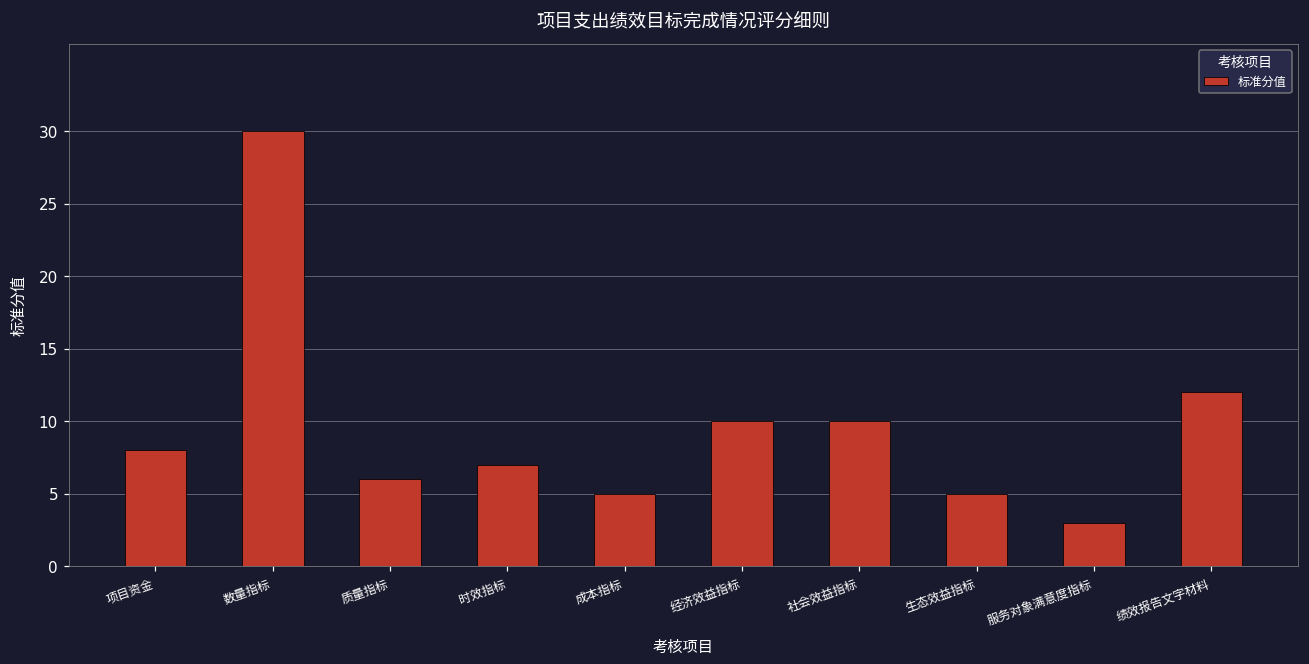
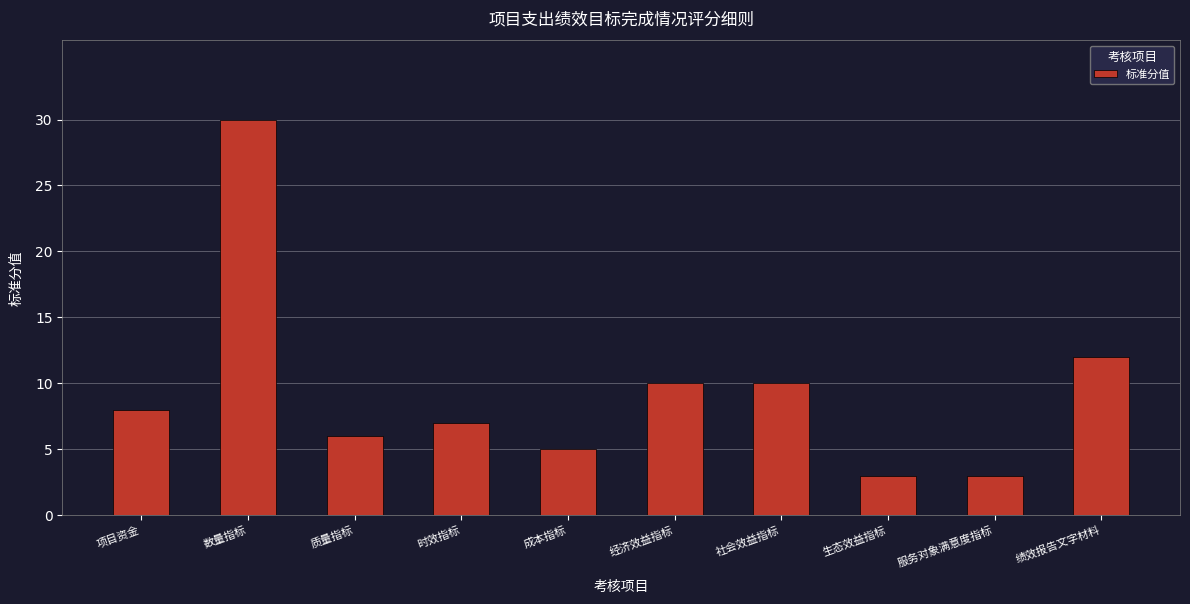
  {
    "项目资金": 8,
    "数量指标": 30,
    "质量指标": 6,
    "时效指标": 7,
    "成本指标": 5,
    "经济效益指标": 10,
    "社会效益指标": 10,
-   "生态效益指标": 5,
+   "生态效益指标": 3,
    "服务对象满意度指标": 3,
    "绩效报告文字材料": 12
  }
